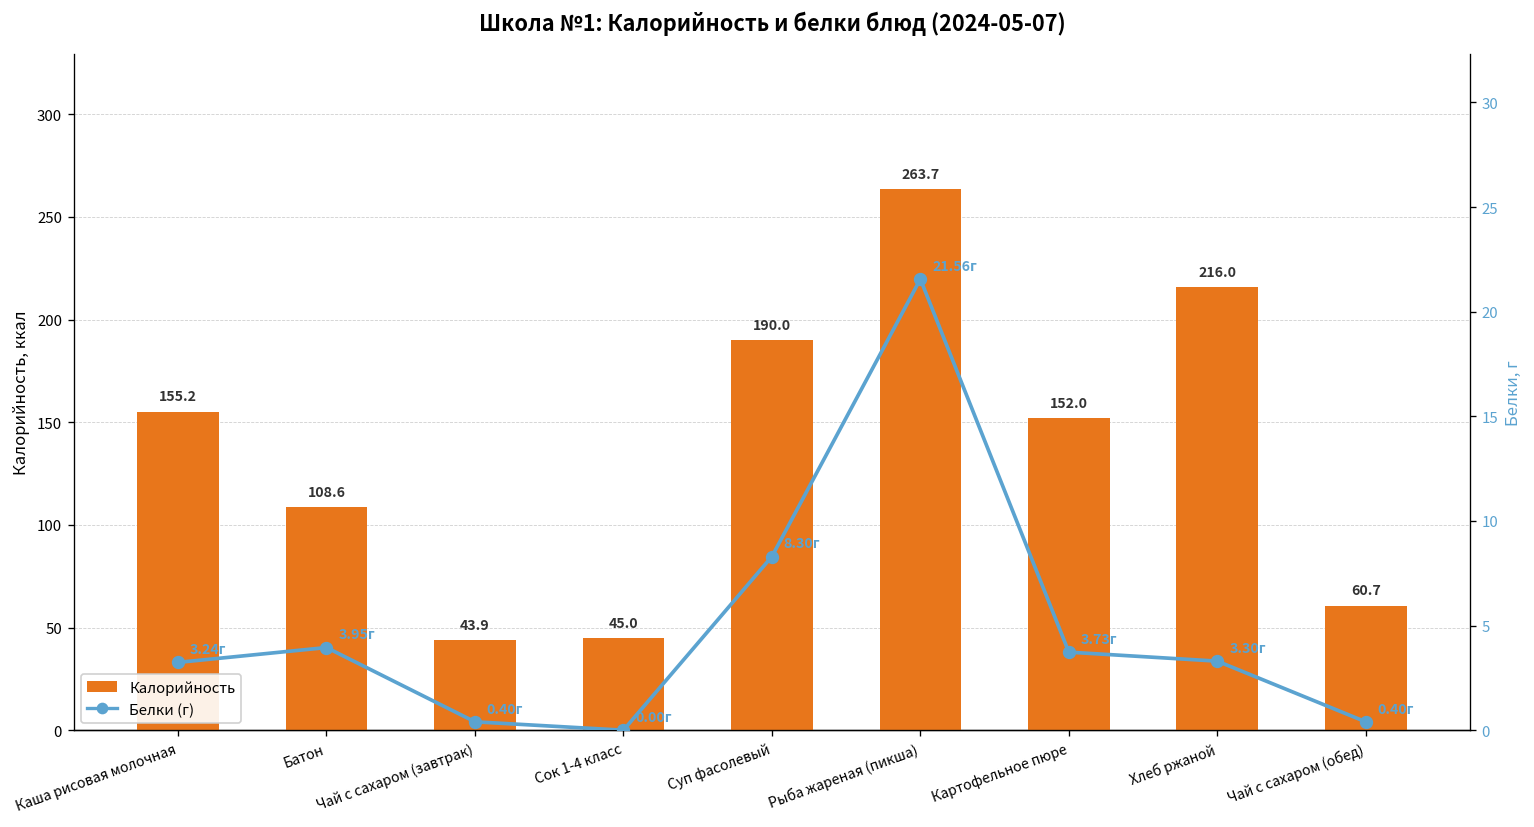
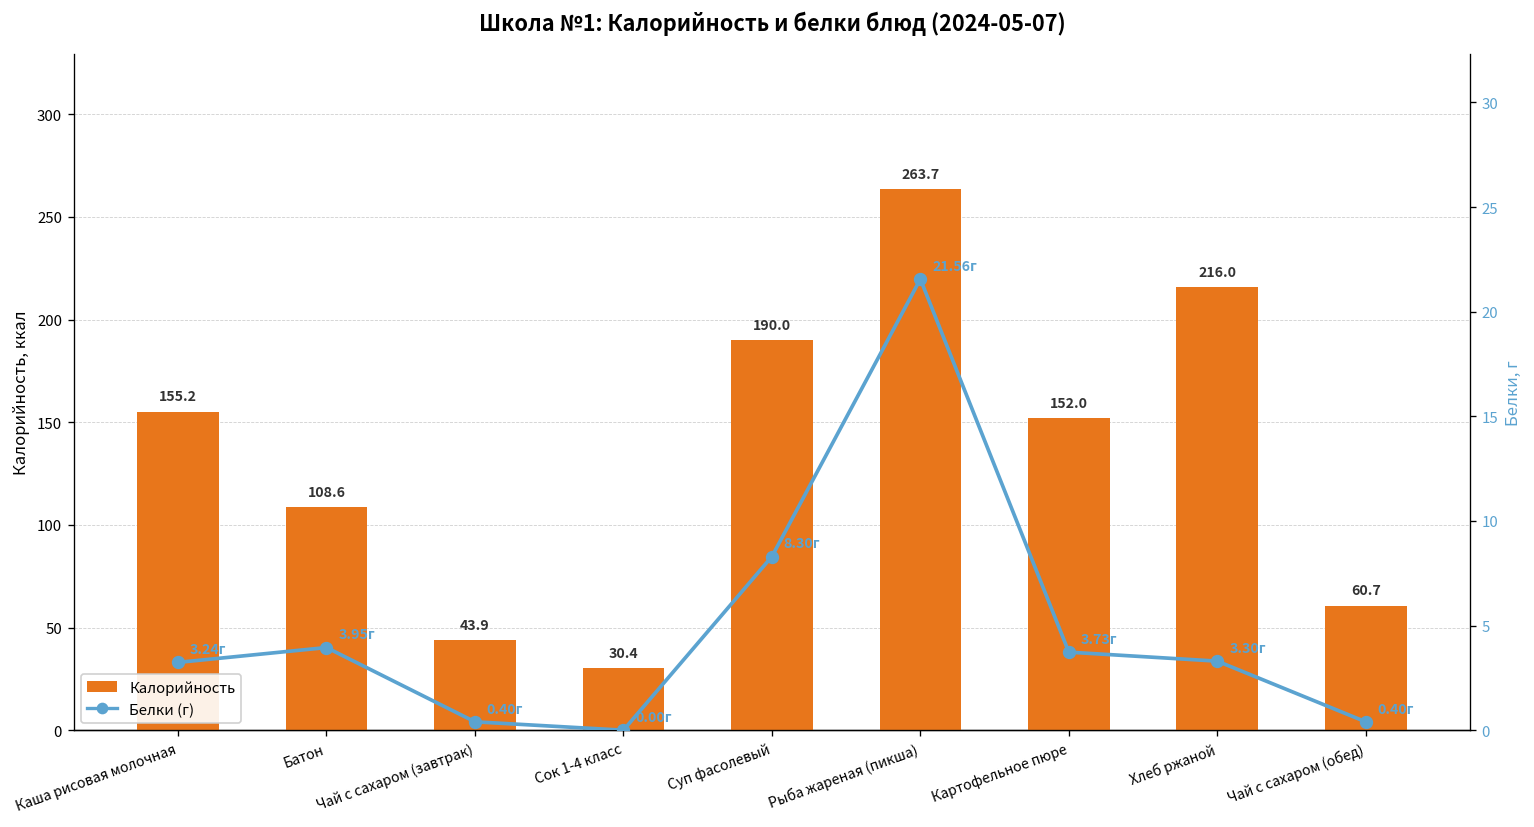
  {
    "Калорийность": {
      "Каша рисовая молочная": 155.2,
      "Батон": 108.6,
      "Чай с сахаром (завтрак)": 43.9,
-     "Сок 1-4 класс": 45.0,
+     "Сок 1-4 класс": 30.4,
      "Суп фасолевый": 190.0,
      "Рыба жареная (пикша)": 263.7,
      "Картофельное пюре": 152.0,
      "Хлеб ржаной": 216.0,
      "Чай с сахаром (обед)": 60.7
    }
  }
